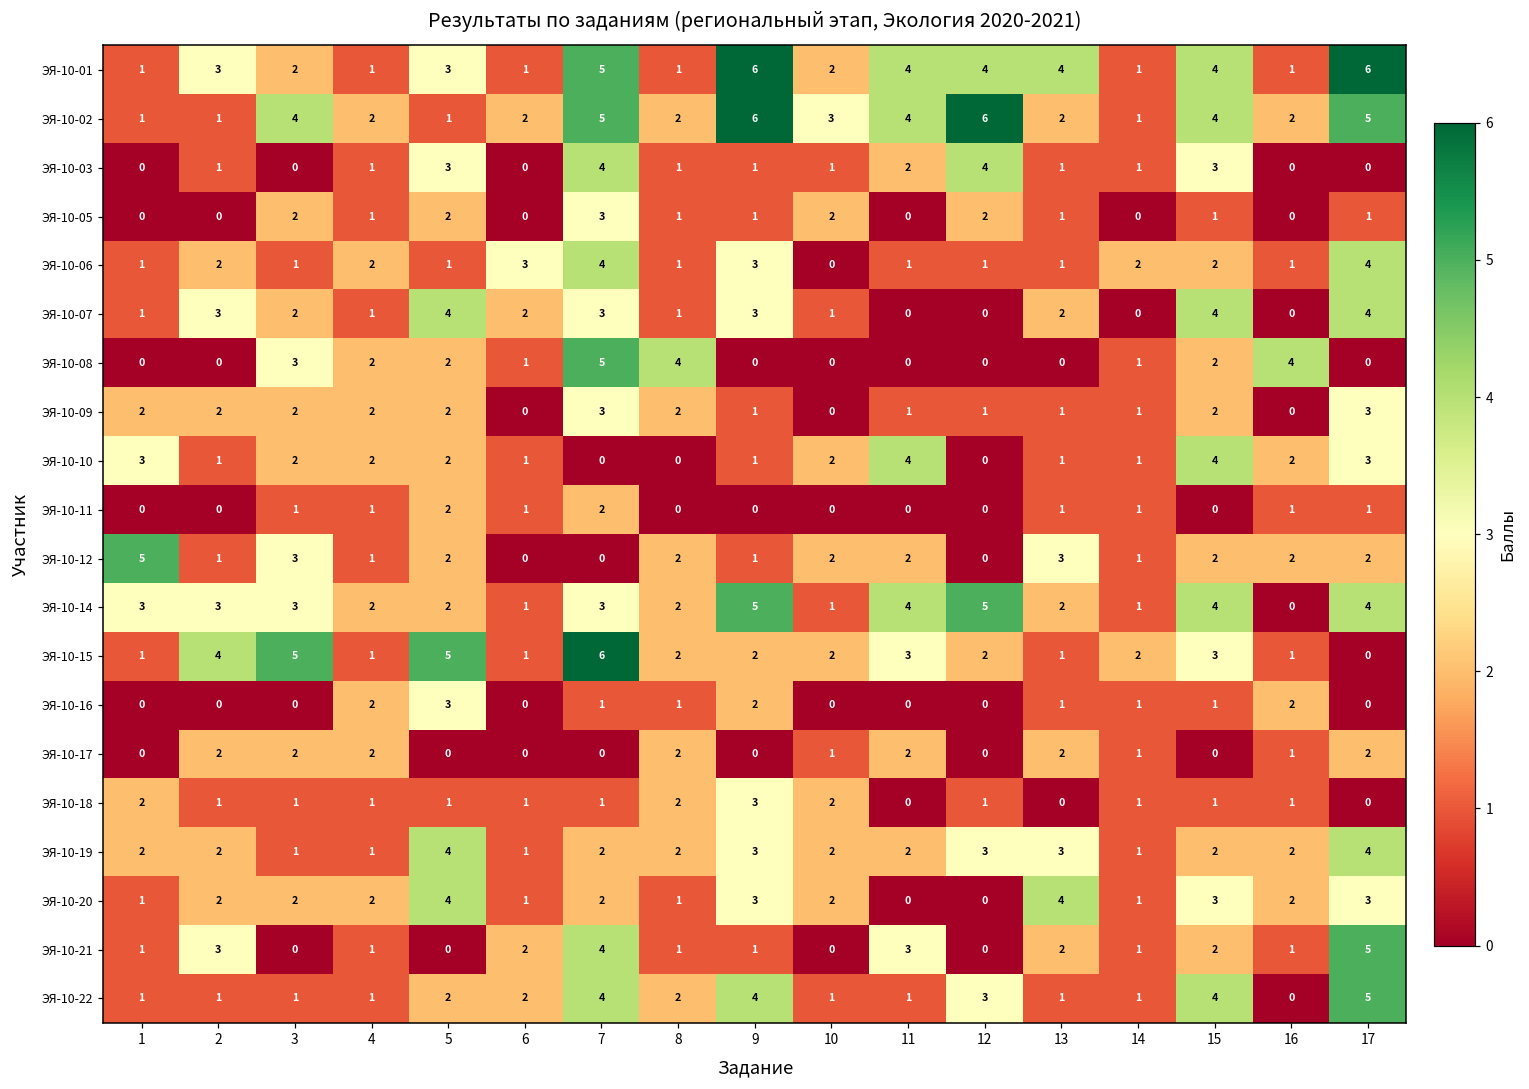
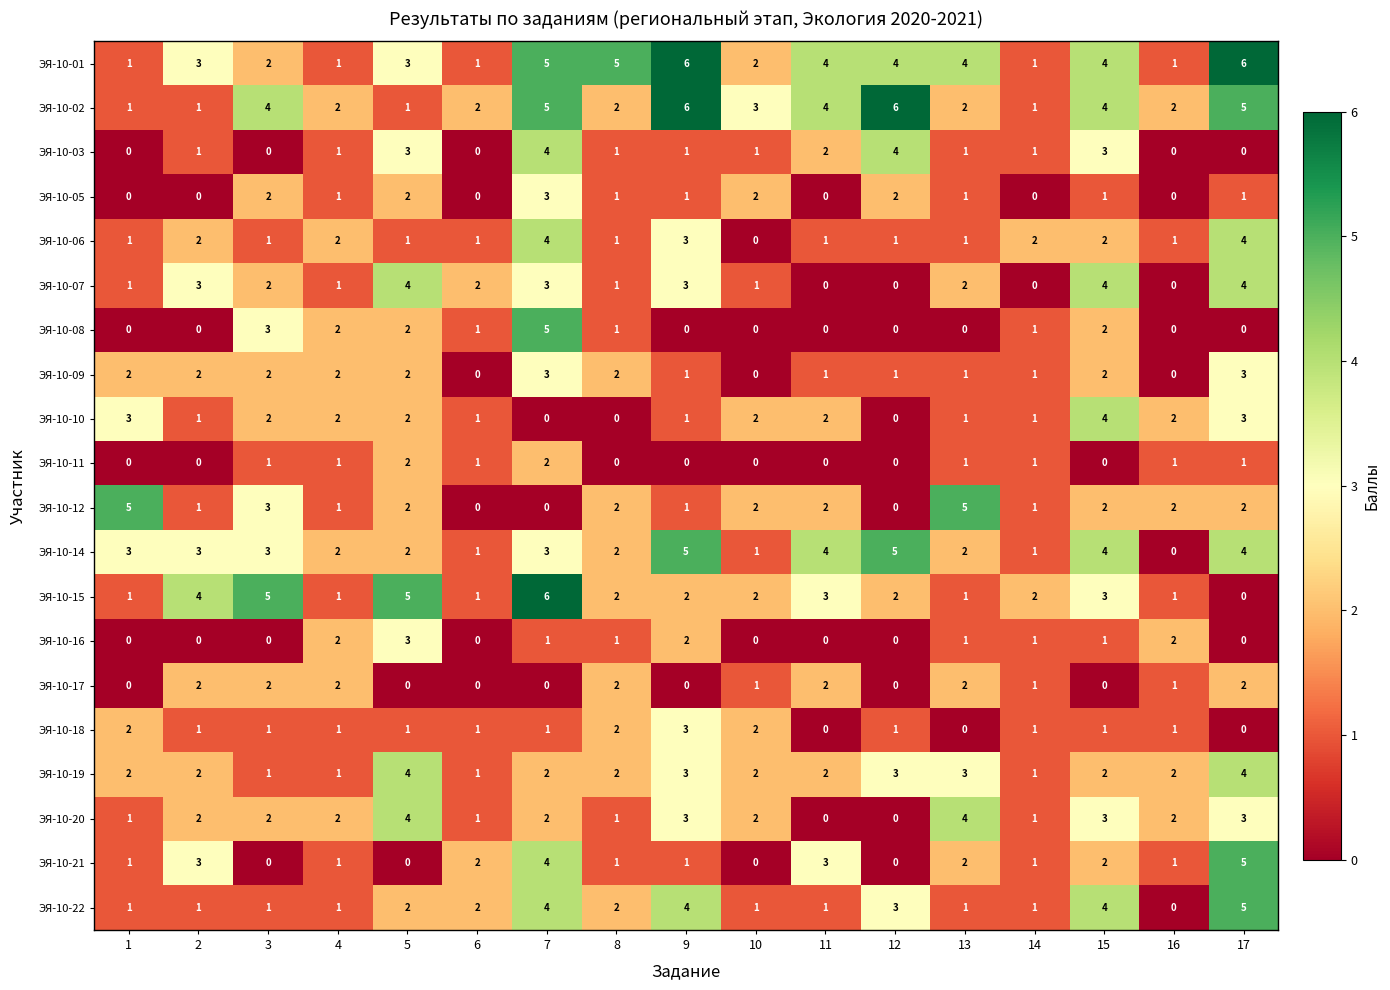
  {
    "ЭЯ-10-01": {
      "1": 1,
      "2": 3,
      "3": 2,
      "4": 1,
      "5": 3,
      "6": 1,
      "7": 5,
-     "8": 1,
+     "8": 5,
      "9": 6,
      "10": 2,
      "11": 4,
      "12": 4,
      "13": 4,
      "14": 1,
      "15": 4,
      "16": 1,
      "17": 6
    },
    "ЭЯ-10-06": {
      "1": 1,
      "2": 2,
      "3": 1,
      "4": 2,
      "5": 1,
-     "6": 3,
+     "6": 1,
      "7": 4,
      "8": 1,
      "9": 3,
      "10": 0,
      "11": 1,
      "12": 1,
      "13": 1,
      "14": 2,
      "15": 2,
      "16": 1,
      "17": 4
    },
    "ЭЯ-10-08": {
      "1": 0,
      "2": 0,
      "3": 3,
      "4": 2,
      "5": 2,
      "6": 1,
      "7": 5,
-     "8": 4,
+     "8": 1,
      "9": 0,
      "10": 0,
      "11": 0,
      "12": 0,
      "13": 0,
      "14": 1,
      "15": 2,
-     "16": 4,
+     "16": 0,
      "17": 0
    },
    "ЭЯ-10-10": {
      "1": 3,
      "2": 1,
      "3": 2,
      "4": 2,
      "5": 2,
      "6": 1,
      "7": 0,
      "8": 0,
      "9": 1,
      "10": 2,
-     "11": 4,
+     "11": 2,
      "12": 0,
      "13": 1,
      "14": 1,
      "15": 4,
      "16": 2,
      "17": 3
    },
    "ЭЯ-10-12": {
      "1": 5,
      "2": 1,
      "3": 3,
      "4": 1,
      "5": 2,
      "6": 0,
      "7": 0,
      "8": 2,
      "9": 1,
      "10": 2,
      "11": 2,
      "12": 0,
-     "13": 3,
+     "13": 5,
      "14": 1,
      "15": 2,
      "16": 2,
      "17": 2
    }
  }
